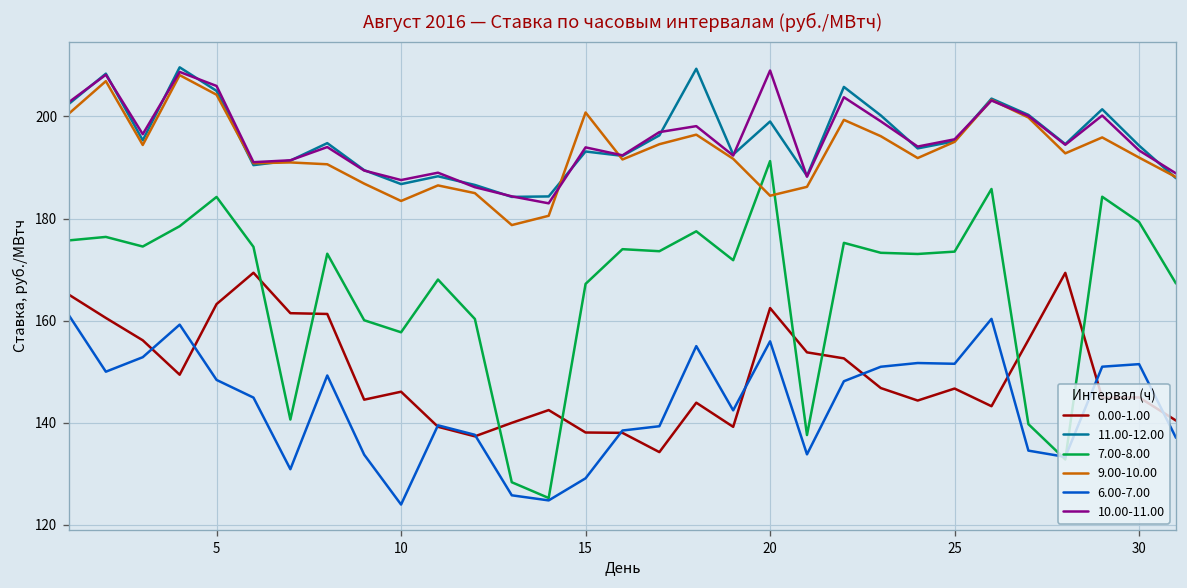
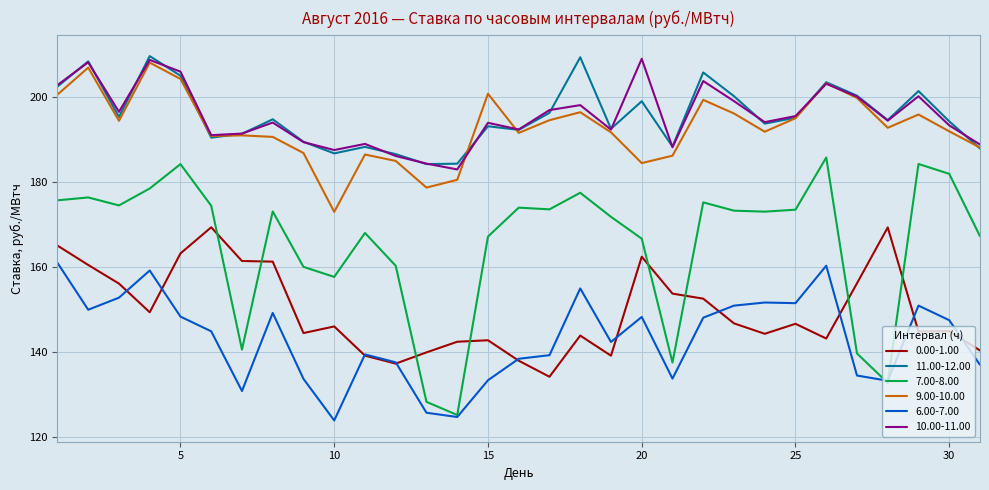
  {
    "0.00-1.00": {
      "5": 163,
      "10": 146,
-     "15": 138,
+     "15": 143,
      "20": 162,
      "25": 147
    },
    "11.00-12.00": {
      "5": 205,
      "10": 187,
      "15": 193,
      "20": 199,
      "30": 194
    },
    "7.00-8.00": {
      "5": 184,
      "10": 158,
      "15": 167,
-     "20": 191,
+     "20": 167,
      "25": 174,
-     "30": 179
+     "30": 182
    },
    "9.00-10.00": {
      "5": 204,
-     "10": 183,
+     "10": 173,
      "15": 201,
      "20": 184,
      "30": 192
    },
    "6.00-7.00": {
      "5": 148,
      "10": 124,
-     "15": 129,
-     "20": 156,
+     "15": 133,
+     "20": 148,
      "25": 152,
-     "30": 151
+     "30": 148
    },
    "10.00-11.00": {
      "5": 206,
      "10": 188,
      "15": 194,
      "20": 209,
      "30": 193
    }
  }
